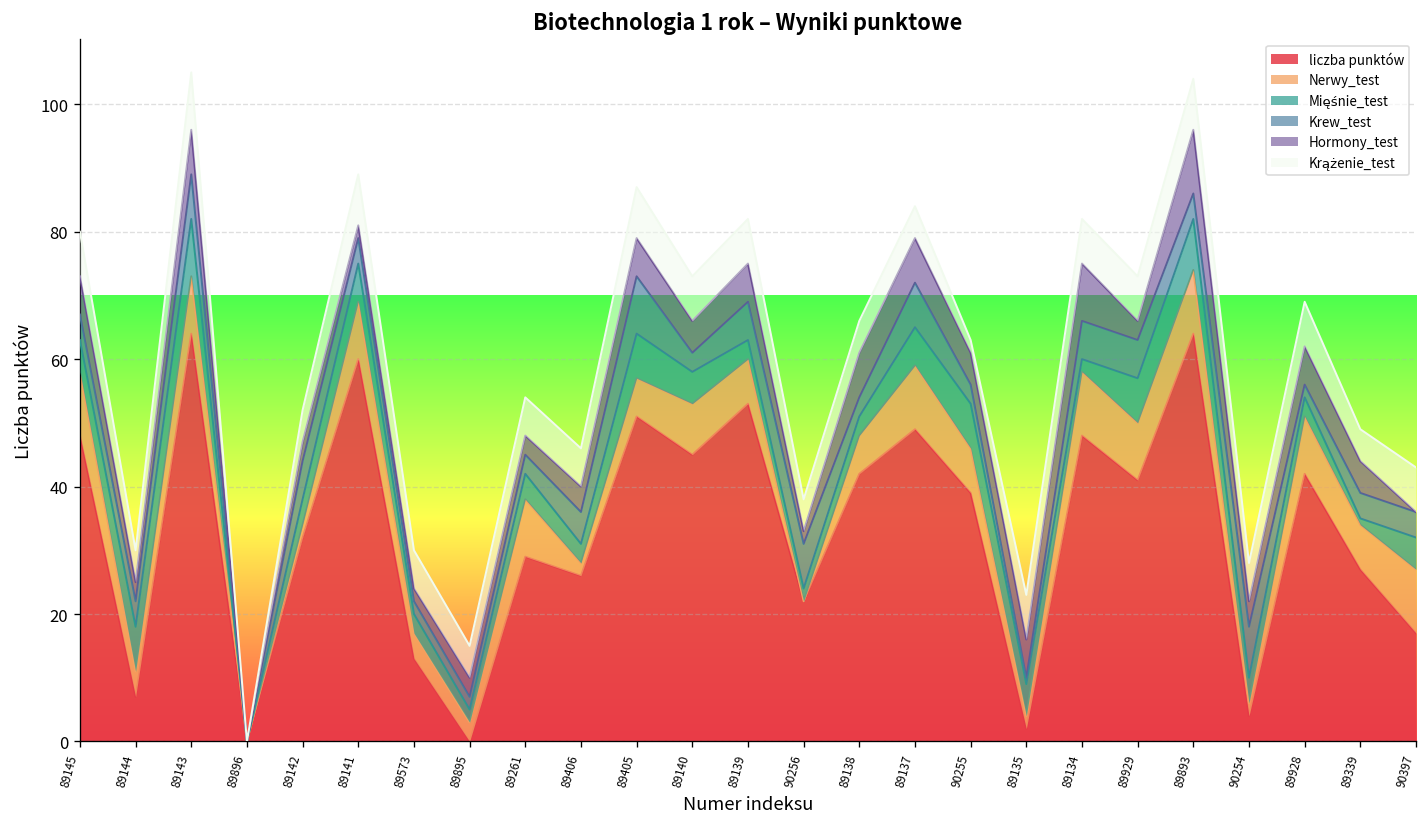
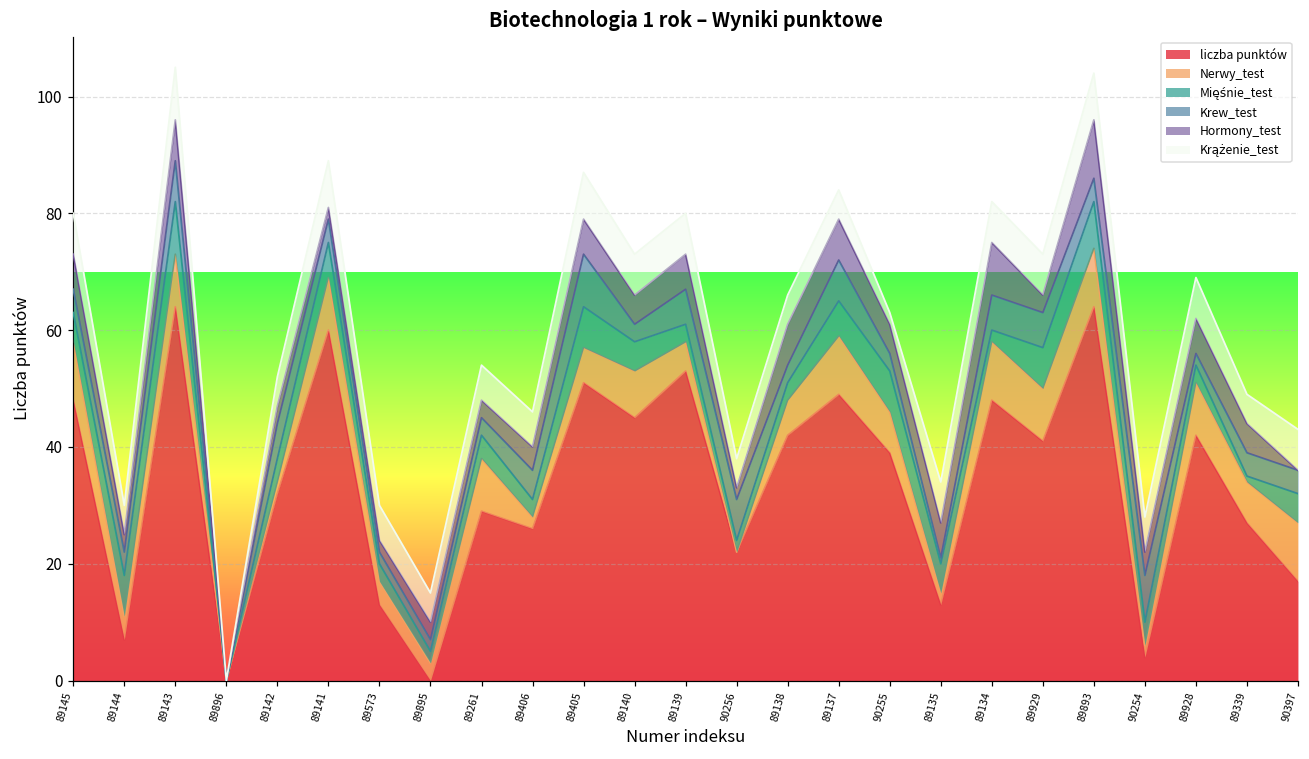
  {
    "liczba punktów": {
      "89145": 48,
      "89144": 7,
      "89143": 64,
      "89142": 32,
      "89141": 60,
      "89573": 13,
      "89895": 0,
      "89261": 29,
      "89406": 26,
      "89405": 51,
      "89140": 45,
      "89139": 53,
      "89138": 42,
      "89137": 49,
      "90255": 39,
-     "89135": 2,
+     "89135": 13,
      "89134": 48,
      "89929": 41,
      "89893": 64,
      "90254": 4,
      "89928": 42,
      "89339": 27,
      "90397": 17
    },
    "Nerwy_test": {
      "89145": 10,
      "89144": 4,
      "89143": 9,
      "89142": 2,
      "89141": 9,
      "89573": 4,
      "89895": 3,
      "89261": 9,
      "89406": 2,
      "89405": 6,
      "89140": 8,
-     "89139": 7,
+     "89139": 5,
      "89138": 6,
      "89137": 10,
      "90255": 7,
      "89135": 2,
      "89134": 10,
      "89929": 9,
      "89893": 10,
      "90254": 2,
      "89928": 9,
      "89339": 7,
      "90397": 10
    },
    "Krążenie_test": {
      "89145": 7,
      "89144": 5,
      "89143": 9,
      "89142": 5,
      "89141": 8,
      "89573": 6,
      "89895": 5,
      "89261": 6,
      "89406": 6,
      "89405": 8,
      "89140": 7,
      "89139": 7,
      "90256": 5,
      "89138": 5,
      "89137": 5,
      "90255": 2,
      "89135": 7,
      "89134": 7,
      "89929": 7,
      "89893": 8,
      "90254": 6,
      "89928": 7,
      "89339": 5,
      "90397": 7
    }
  }
